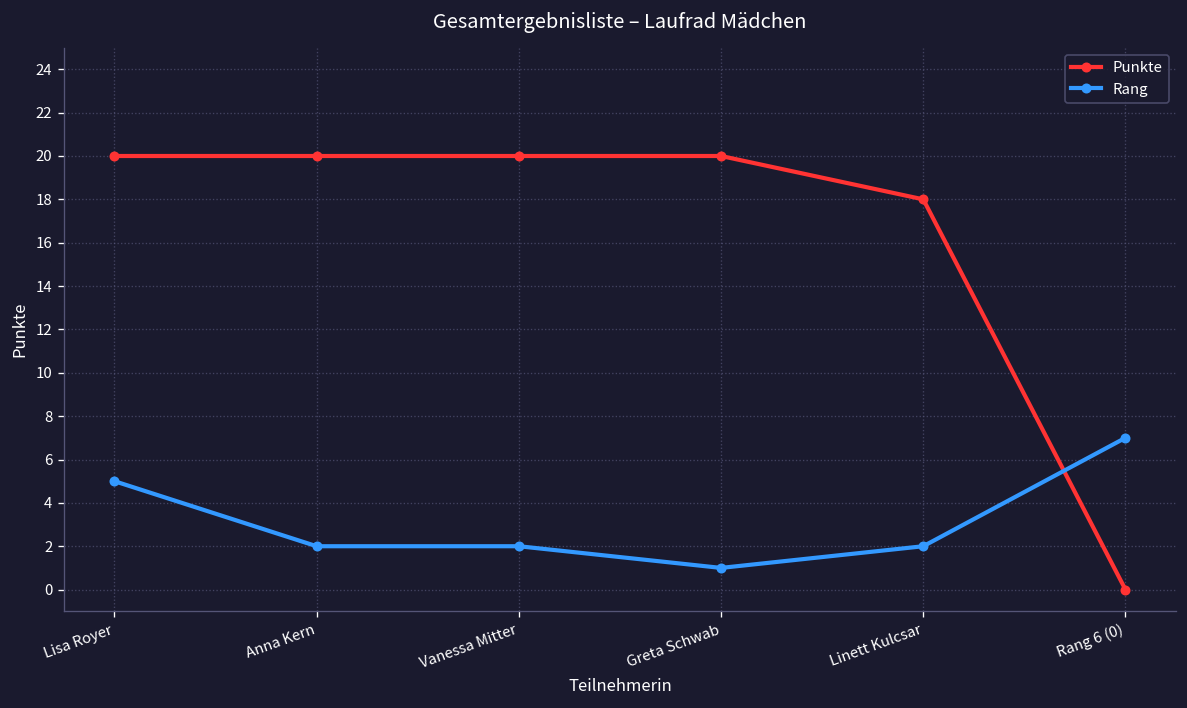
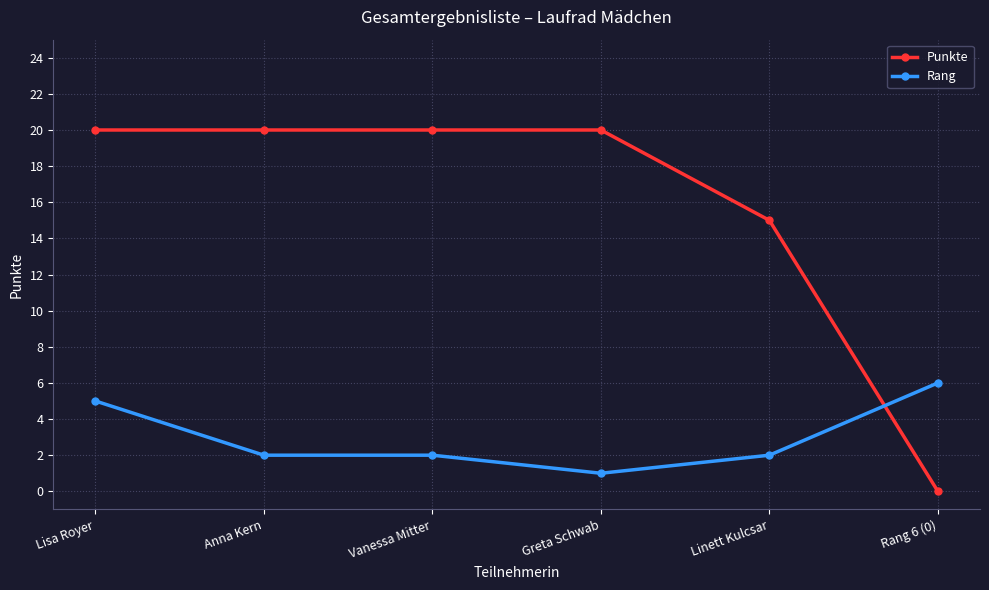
  {
    "Punkte": {
      "Lisa Royer": 20,
      "Anna Kern": 20,
      "Vanessa Mitter": 20,
      "Greta Schwab": 20,
-     "Linett Kulcsar": 18,
+     "Linett Kulcsar": 15,
      "Rang 6 (0)": 0
    },
    "Rang": {
      "Lisa Royer": 5,
      "Anna Kern": 2,
      "Vanessa Mitter": 2,
      "Greta Schwab": 1,
      "Linett Kulcsar": 2,
-     "Rang 6 (0)": 7
+     "Rang 6 (0)": 6
    }
  }
